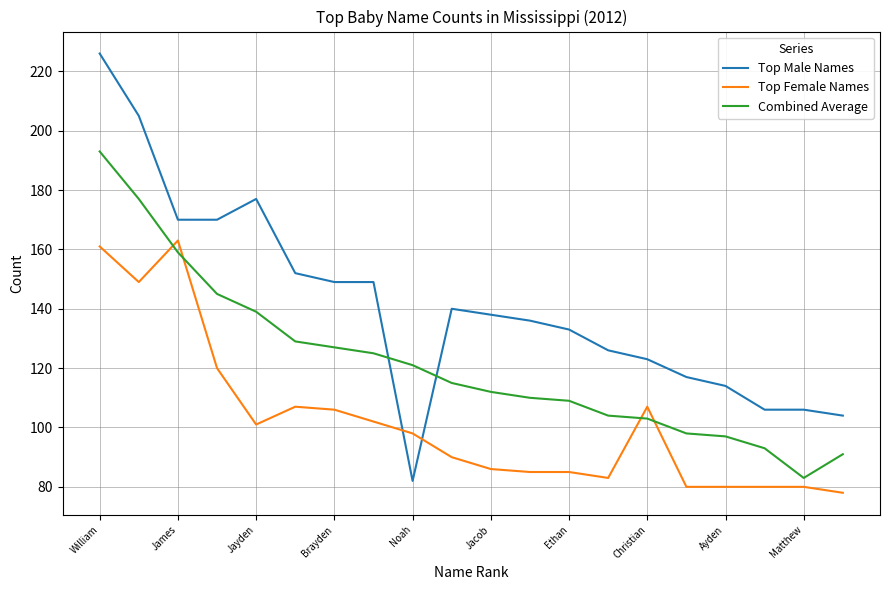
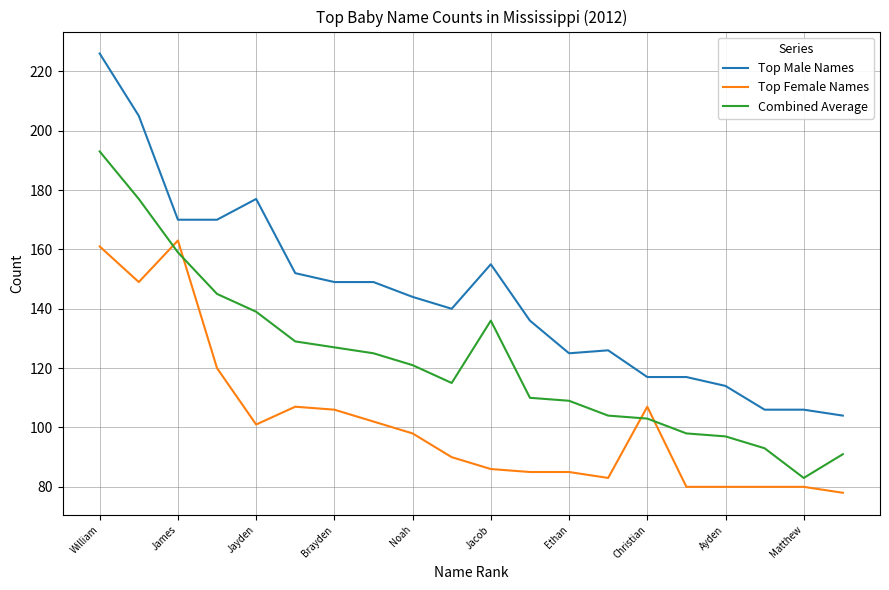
  {
    "Top Male Names": {
      "William": 226,
      "James": 170,
      "Jayden": 177,
      "Brayden": 149,
-     "Noah": 82,
-     "Jacob": 138,
-     "Ethan": 133,
-     "Christian": 123,
+     "Noah": 144,
+     "Jacob": 155,
+     "Ethan": 125,
+     "Christian": 117,
      "Ayden": 114,
      "Matthew": 106
    },
    "Top Female Names": {
      "William": 161,
      "James": 163,
      "Jayden": 101,
      "Brayden": 106,
      "Noah": 98,
      "Jacob": 86,
      "Ethan": 85,
      "Christian": 107,
      "Ayden": 80,
      "Matthew": 80
    },
    "Combined Average": {
      "William": 193,
      "James": 159,
      "Jayden": 139,
      "Brayden": 127,
      "Noah": 121,
-     "Jacob": 112,
+     "Jacob": 136,
      "Ethan": 109,
      "Christian": 103,
      "Ayden": 97,
      "Matthew": 83
    }
  }
